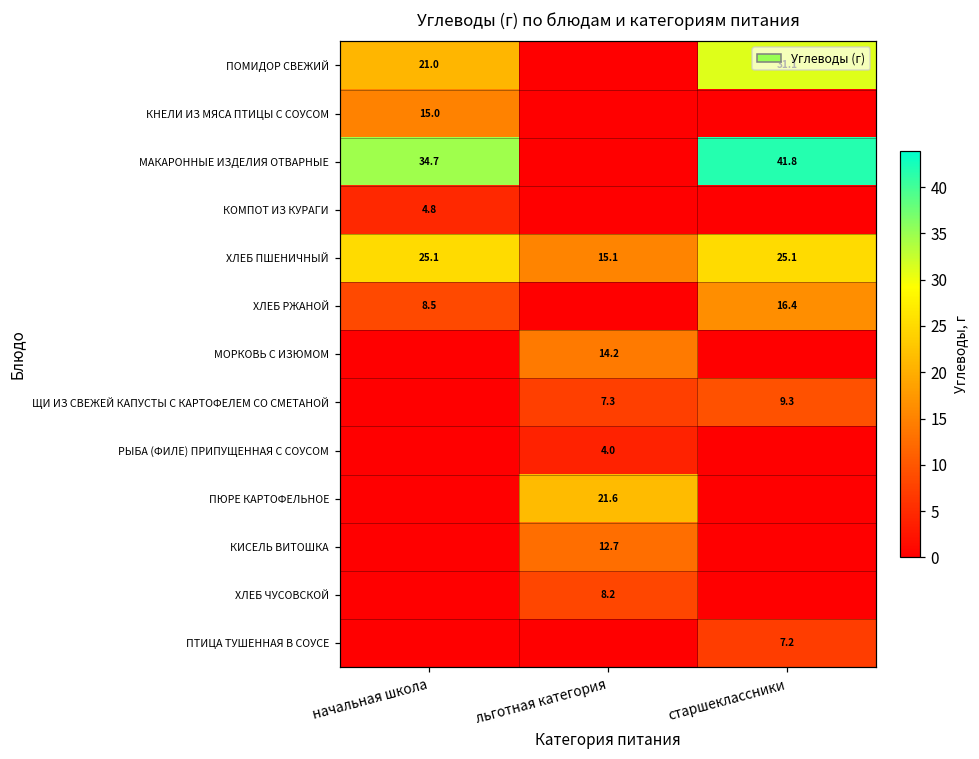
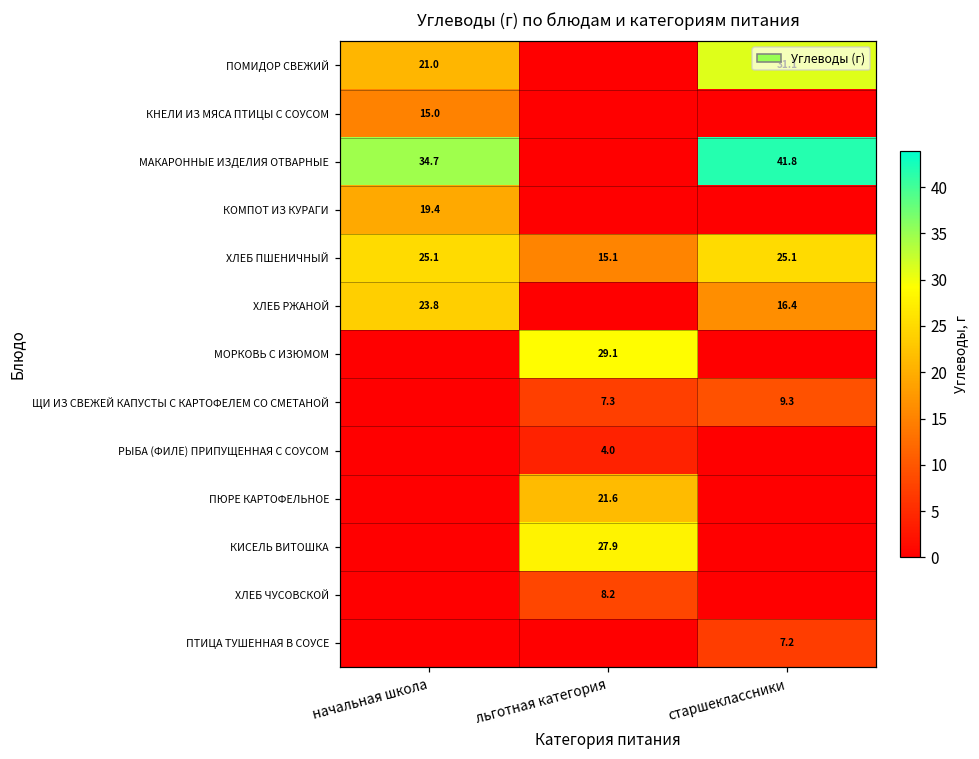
  {
    "ПОМИДОР СВЕЖИЙ": {
      "начальная школа": 21.0
    },
    "КНЕЛИ ИЗ МЯСА ПТИЦЫ С СОУСОМ": {
      "начальная школа": 15.0
    },
    "МАКАРОННЫЕ ИЗДЕЛИЯ ОТВАРНЫЕ": {
      "начальная школа": 34.7,
      "старшеклассники": 41.8
    },
    "КОМПОТ ИЗ КУРАГИ": {
-     "начальная школа": 4.8
+     "начальная школа": 19.4
    },
    "ХЛЕБ ПШЕНИЧНЫЙ": {
      "начальная школа": 25.1,
      "льготная категория": 15.1,
      "старшеклассники": 25.1
    },
    "ХЛЕБ РЖАНОЙ": {
-     "начальная школа": 8.5,
+     "начальная школа": 23.8,
      "старшеклассники": 16.4
    },
    "МОРКОВЬ С ИЗЮМОМ": {
-     "льготная категория": 14.2
+     "льготная категория": 29.1
    },
    "ЩИ ИЗ СВЕЖЕЙ КАПУСТЫ С КАРТОФЕЛЕМ СО СМЕТАНОЙ": {
      "льготная категория": 7.3,
      "старшеклассники": 9.3
    },
    "РЫБА (ФИЛЕ) ПРИПУЩЕННАЯ С СОУСОМ": {
      "льготная категория": 4.0
    },
    "ПЮРЕ КАРТОФЕЛЬНОЕ": {
      "льготная категория": 21.6
    },
    "КИСЕЛЬ ВИТОШКА": {
-     "льготная категория": 12.7
+     "льготная категория": 27.9
    },
    "ХЛЕБ ЧУСОВСКОЙ": {
      "льготная категория": 8.2
    },
    "ПТИЦА ТУШЕННАЯ В СОУСЕ": {
      "старшеклассники": 7.2
    }
  }
